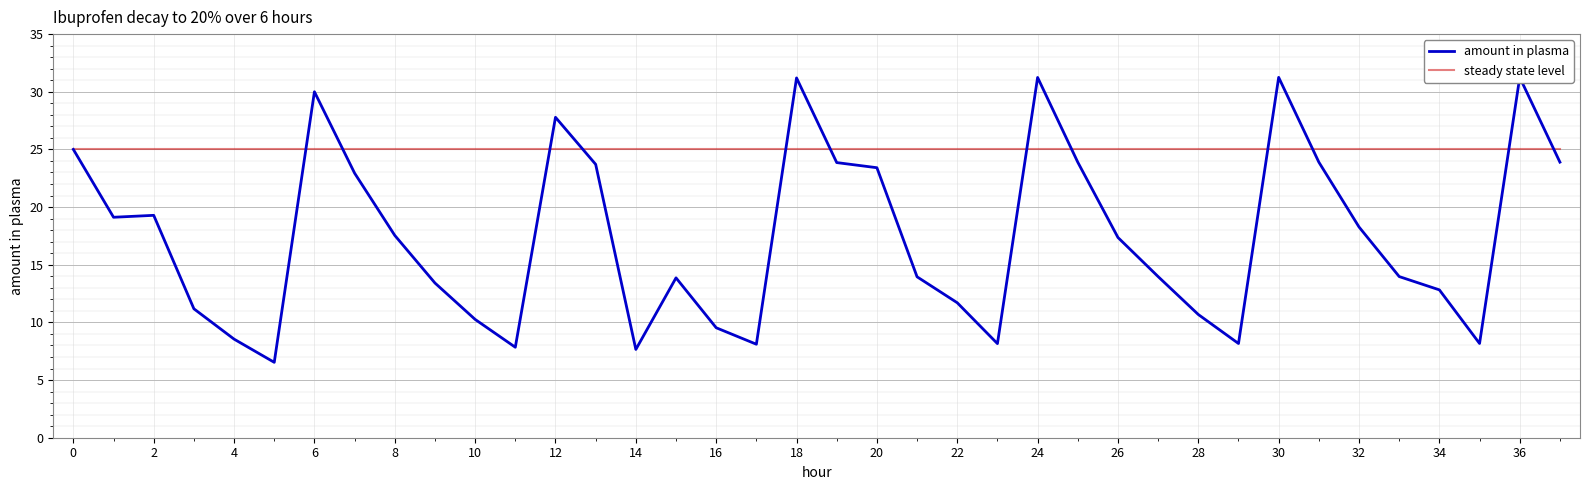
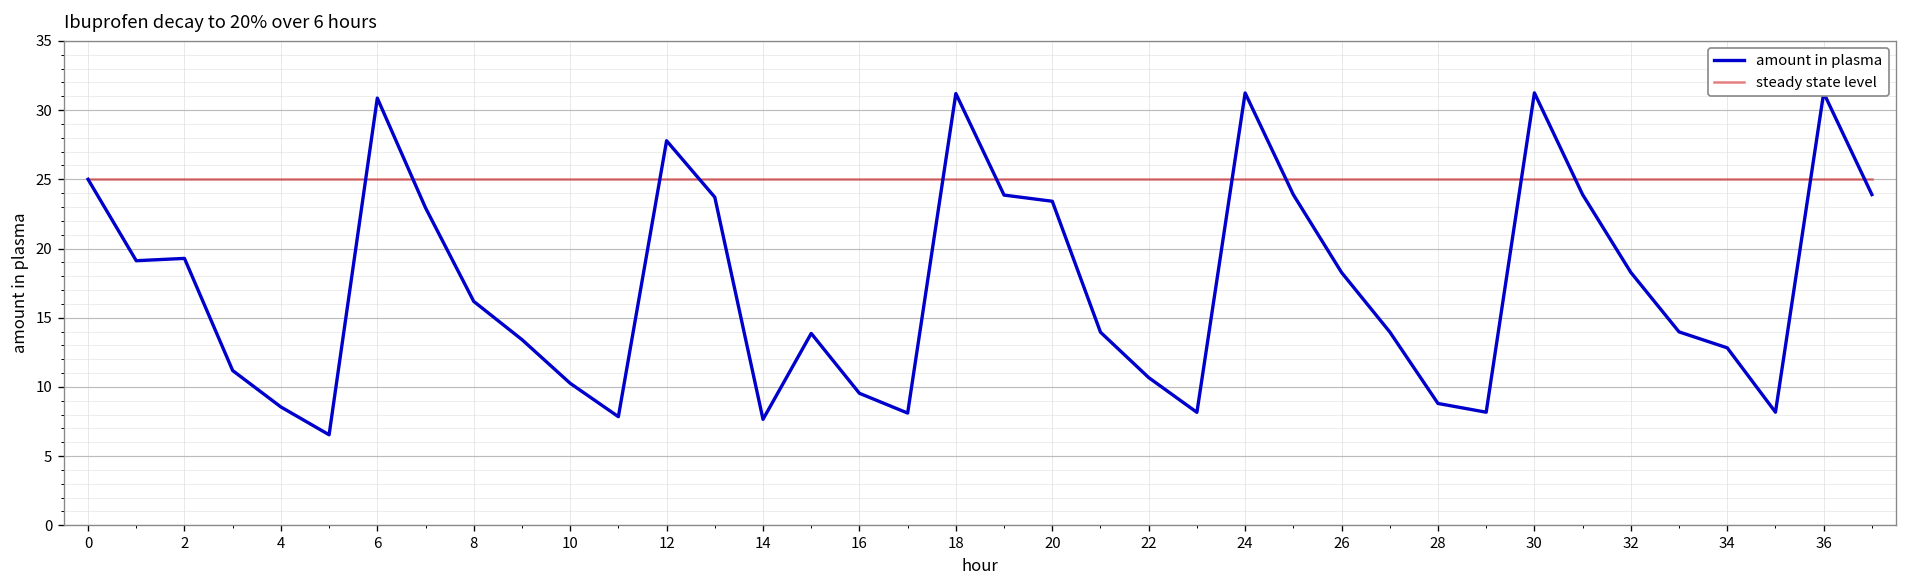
  {
    "amount in plasma": {
      "2": 19.3,
      "4": 8.5,
-     "6": 30.0,
-     "8": 17.5,
+     "6": 30.9,
+     "8": 16.2,
      "10": 10.3,
      "12": 27.8,
      "14": 7.7,
      "16": 9.5,
      "18": 31.2,
      "20": 23.4,
-     "22": 11.7,
+     "22": 10.7,
      "24": 31.2,
-     "26": 17.4,
-     "28": 10.7,
+     "26": 18.3,
+     "28": 8.8,
      "30": 31.2,
      "32": 18.3,
      "34": 12.8
    },
    "steady state level": {
      "2": 25.0,
      "4": 25.0,
      "6": 25.0,
      "8": 25.0,
      "10": 25.0,
      "12": 25.0,
      "14": 25.0,
      "16": 25.0,
      "18": 25.0,
      "20": 25.0,
      "22": 25.0,
      "24": 25.0,
      "26": 25.0,
      "28": 25.0,
      "30": 25.0,
      "32": 25.0,
      "34": 25.0,
      "36": 25.0
    }
  }
